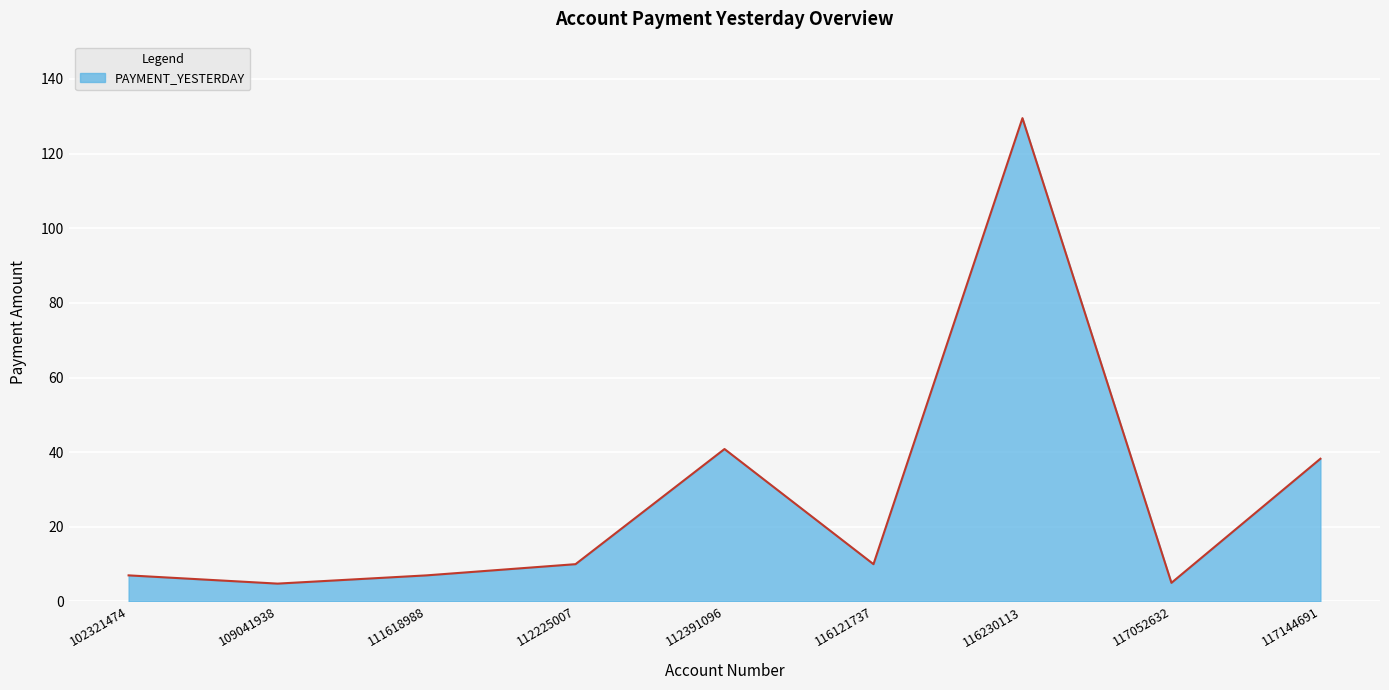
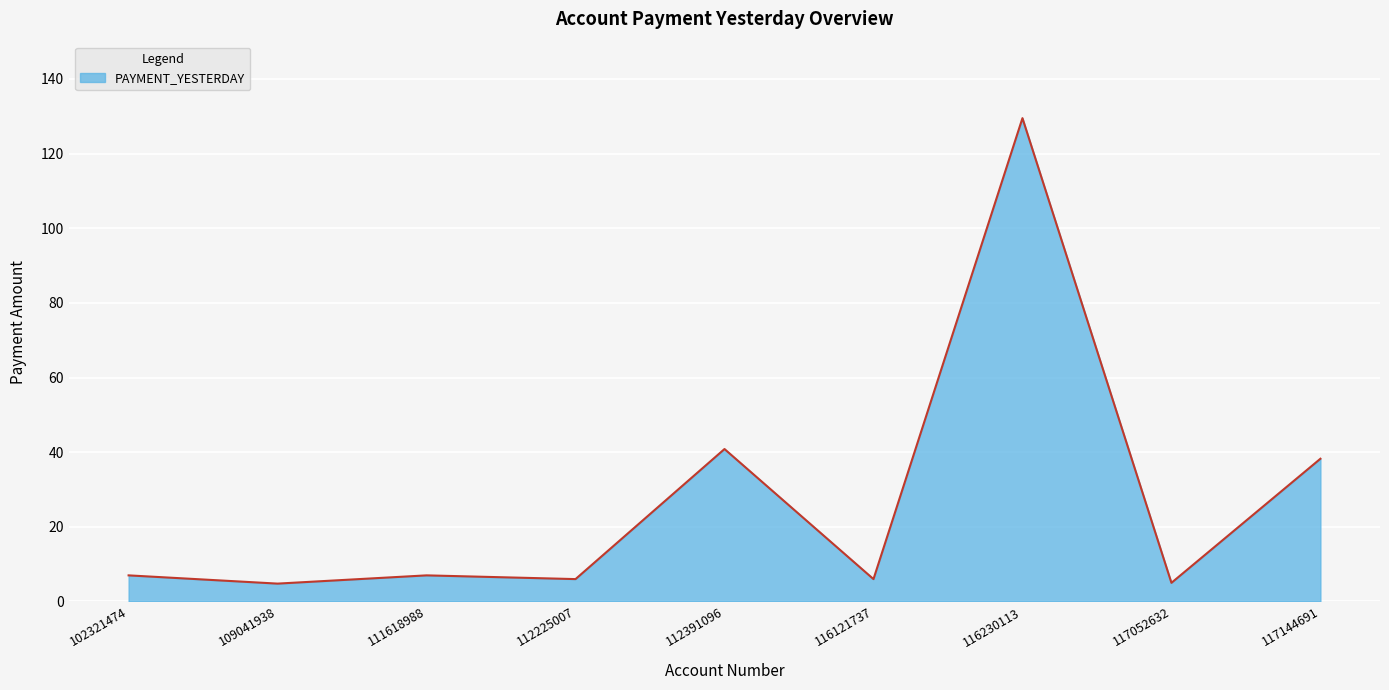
  {
    "102321474": 7,
    "109041938": 5,
    "111618988": 7,
-   "112225007": 10,
+   "112225007": 6,
    "112391096": 41,
-   "116121737": 10,
+   "116121737": 6,
    "116230113": 130,
    "117052632": 5,
    "117144691": 38
  }
